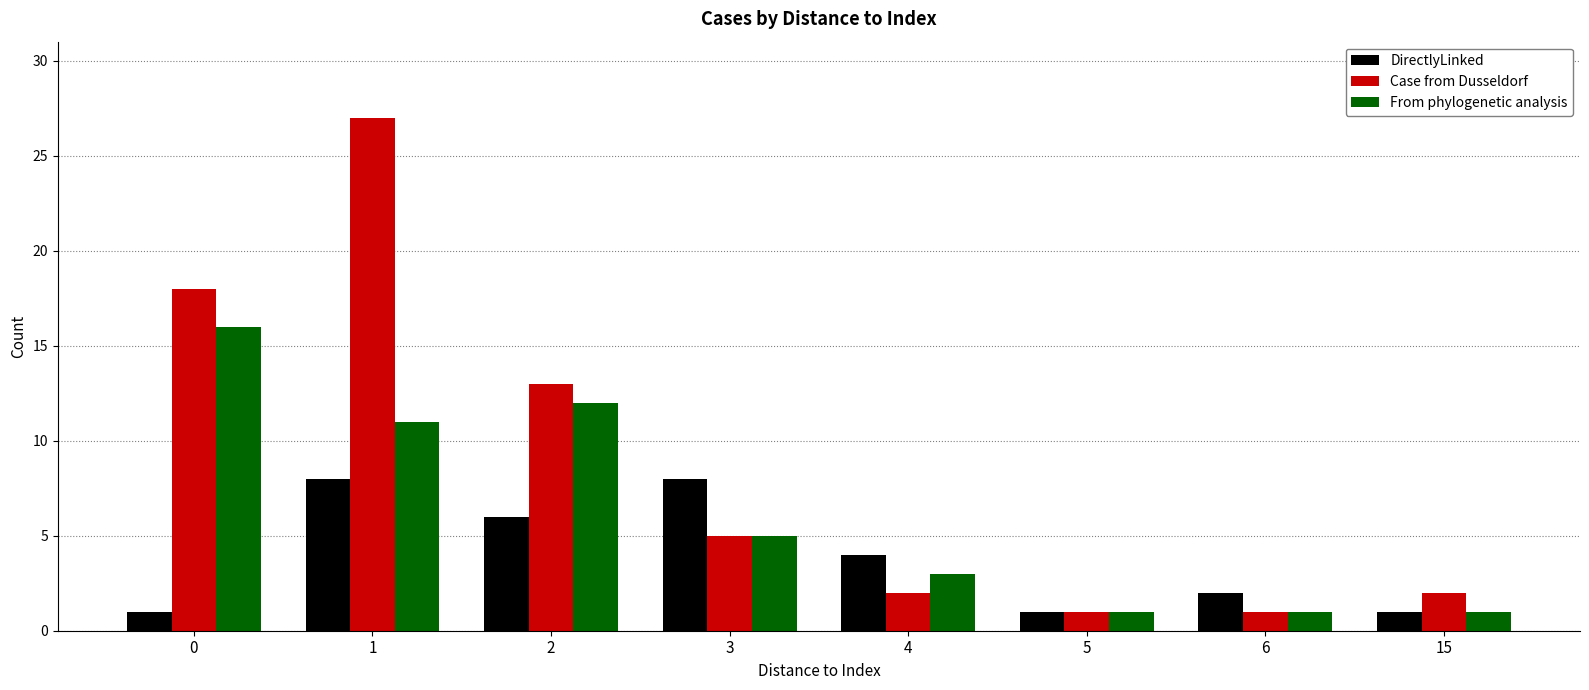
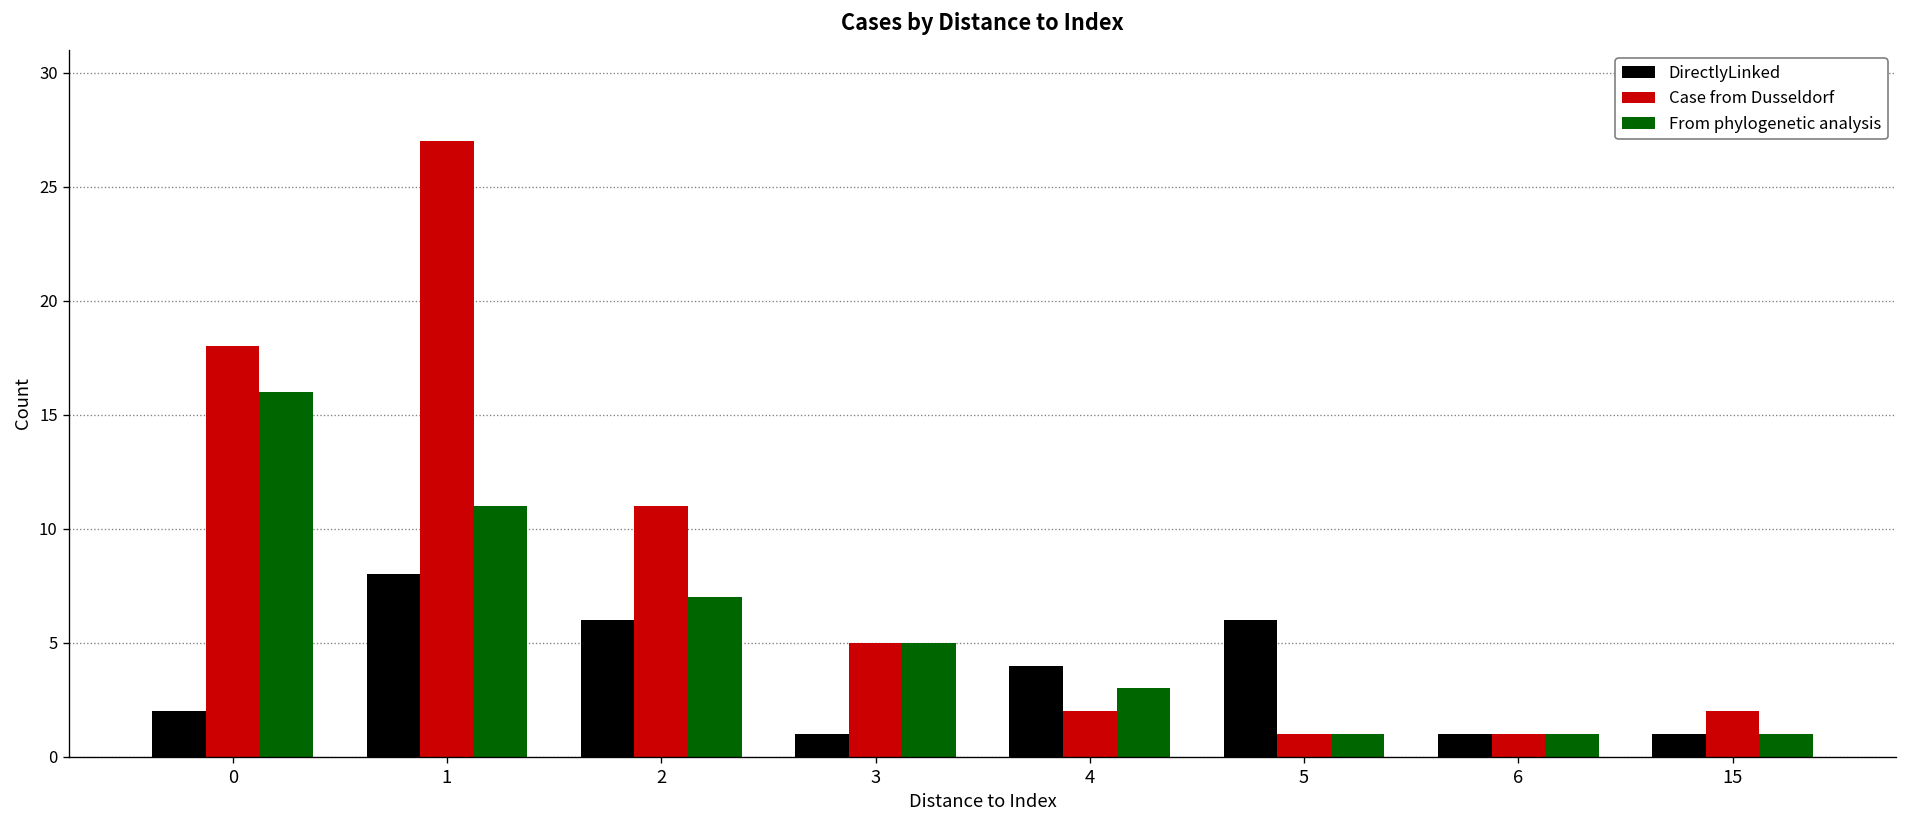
  {
    "DirectlyLinked": {
-     "0": 1,
+     "0": 2,
      "1": 8,
      "2": 6,
-     "3": 8,
+     "3": 1,
      "4": 4,
-     "5": 1,
-     "6": 2,
+     "5": 6,
+     "6": 1,
      "15": 1
    },
    "Case from Dusseldorf": {
      "0": 18,
      "1": 27,
-     "2": 13,
+     "2": 11,
      "3": 5,
      "4": 2,
      "5": 1,
      "6": 1,
      "15": 2
    },
    "From phylogenetic analysis": {
      "0": 16,
      "1": 11,
-     "2": 12,
+     "2": 7,
      "3": 5,
      "4": 3,
      "5": 1,
      "6": 1,
      "15": 1
    }
  }
